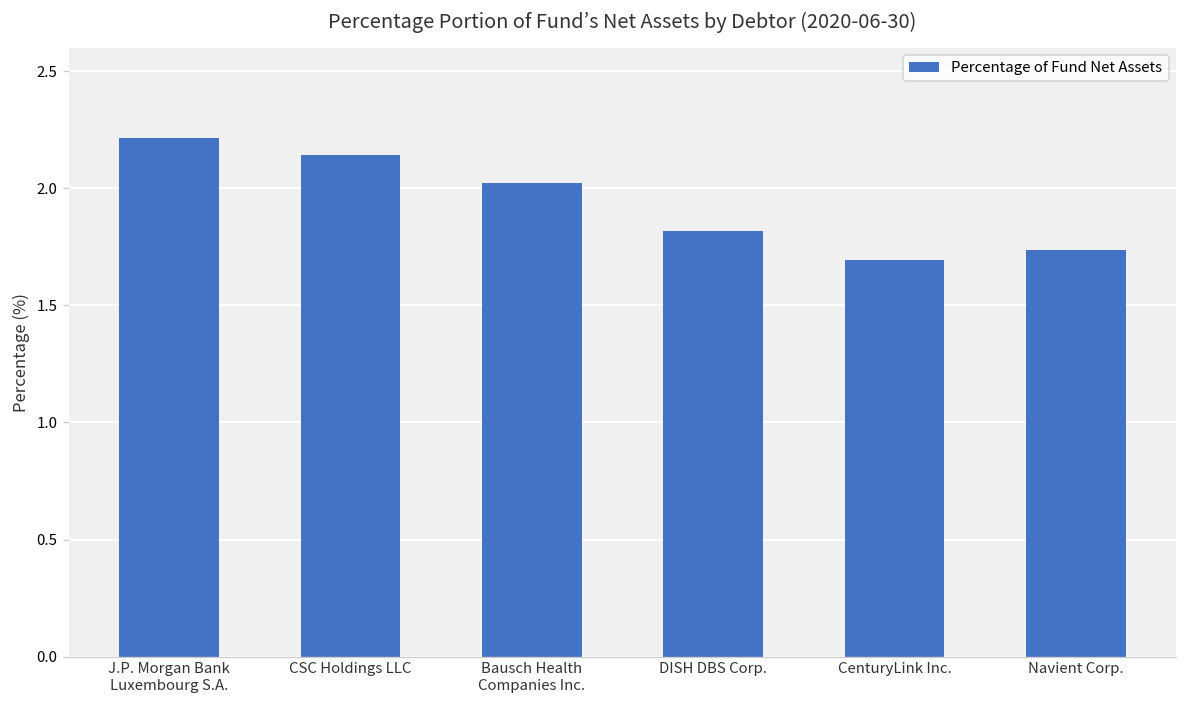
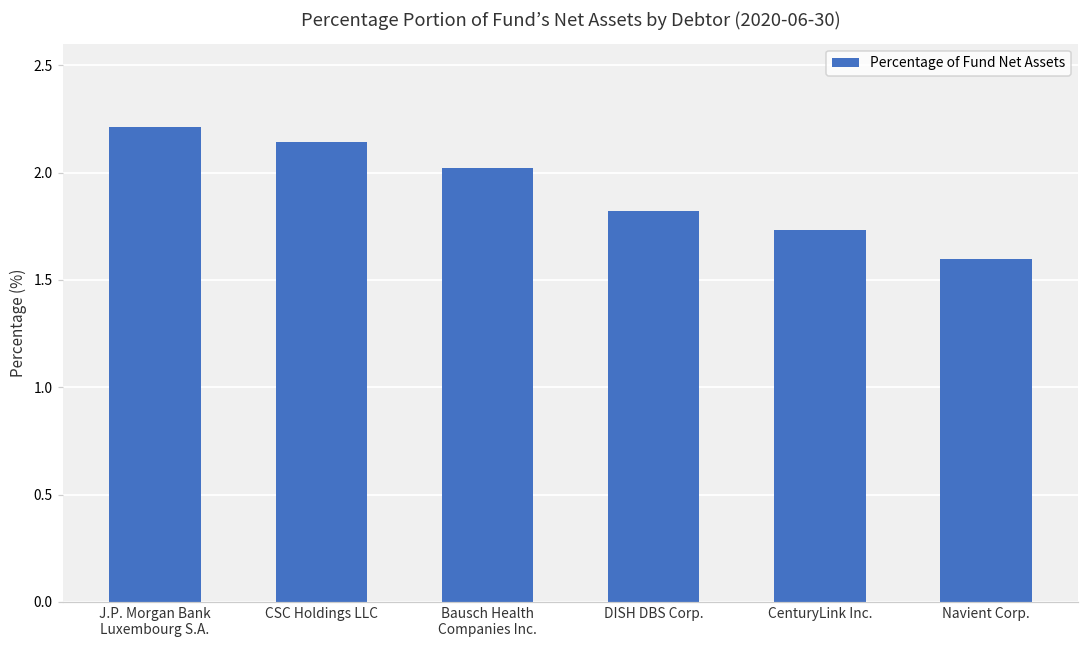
  {
    "J.P. Morgan Bank Luxembourg S.A.": 2.21,
    "CSC Holdings LLC": 2.14,
    "Bausch Health Companies Inc.": 2.02,
    "DISH DBS Corp.": 1.82,
-   "CenturyLink Inc.": 1.69,
-   "Navient Corp.": 1.74
+   "CenturyLink Inc.": 1.73,
+   "Navient Corp.": 1.60
  }
